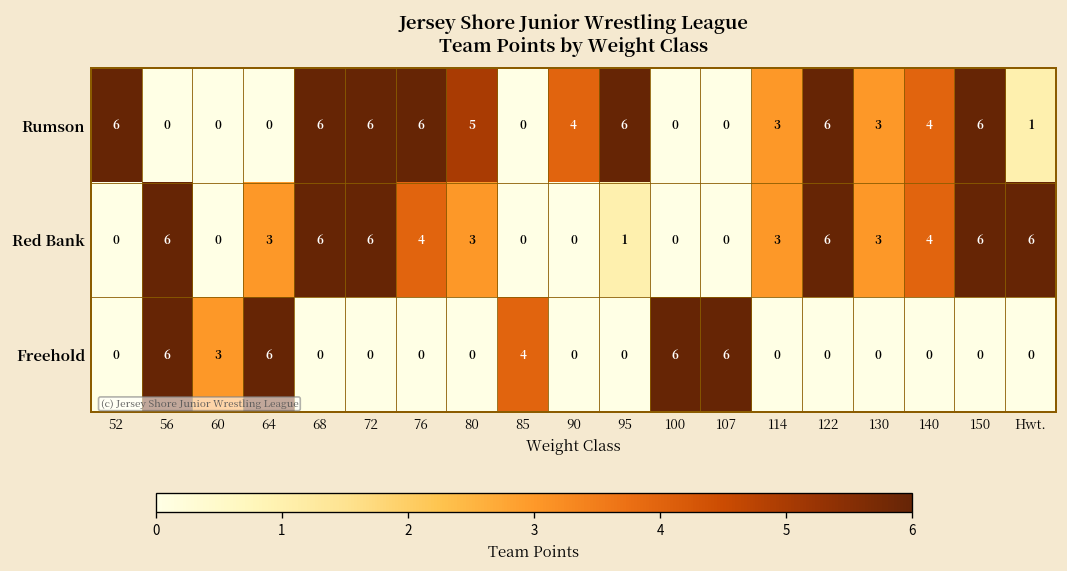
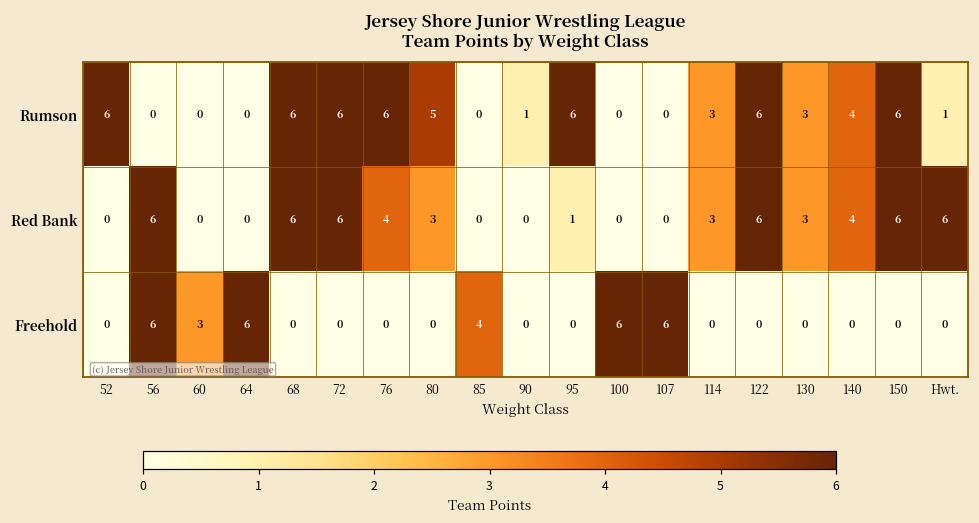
  {
    "Rumson": {
      "52": 6,
      "56": 0,
      "60": 0,
      "64": 0,
      "68": 6,
      "72": 6,
      "76": 6,
      "80": 5,
      "85": 0,
-     "90": 4,
+     "90": 1,
      "95": 6,
      "100": 0,
      "107": 0,
      "114": 3,
      "122": 6,
      "130": 3,
      "140": 4,
      "150": 6,
      "Hwt.": 1
    },
    "Red Bank": {
      "52": 0,
      "56": 6,
      "60": 0,
-     "64": 3,
+     "64": 0,
      "68": 6,
      "72": 6,
      "76": 4,
      "80": 3,
      "85": 0,
      "90": 0,
      "95": 1,
      "100": 0,
      "107": 0,
      "114": 3,
      "122": 6,
      "130": 3,
      "140": 4,
      "150": 6,
      "Hwt.": 6
    },
    "Freehold": {
      "52": 0,
      "56": 6,
      "60": 3,
      "64": 6,
      "68": 0,
      "72": 0,
      "76": 0,
      "80": 0,
      "85": 4,
      "90": 0,
      "95": 0,
      "100": 6,
      "107": 6,
      "114": 0,
      "122": 0,
      "130": 0,
      "140": 0,
      "150": 0,
      "Hwt.": 0
    }
  }
